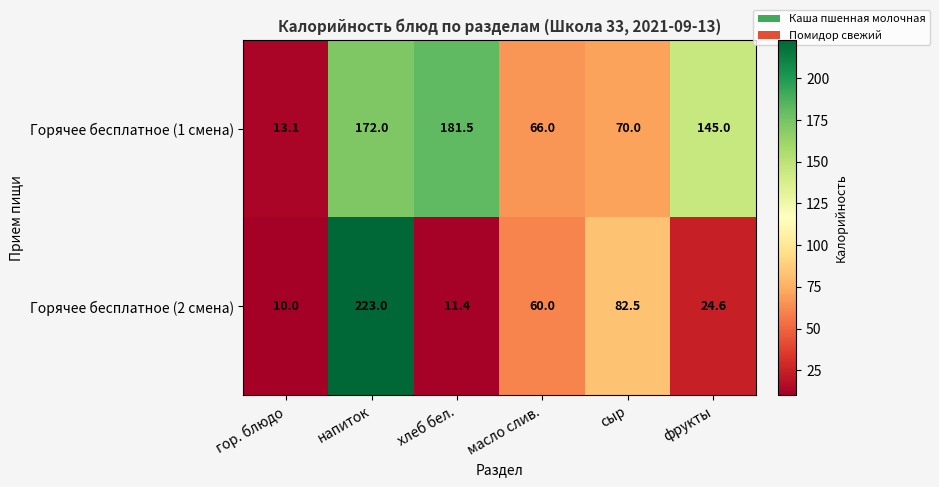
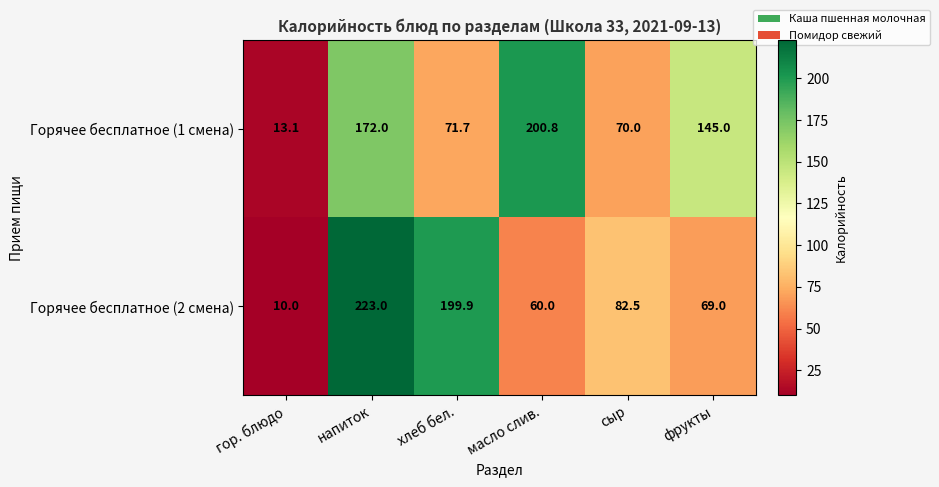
  {
    "Горячее бесплатное (1 смена)": {
      "гор. блюдо": 13.1,
      "напиток": 172.0,
-     "хлеб бел.": 181.5,
-     "масло слив.": 66.0,
+     "хлеб бел.": 71.7,
+     "масло слив.": 200.8,
      "сыр": 70.0,
      "фрукты": 145.0
    },
    "Горячее бесплатное (2 смена)": {
      "гор. блюдо": 10.0,
      "напиток": 223.0,
-     "хлеб бел.": 11.4,
+     "хлеб бел.": 199.9,
      "масло слив.": 60.0,
      "сыр": 82.5,
-     "фрукты": 24.6
+     "фрукты": 69.0
    }
  }
